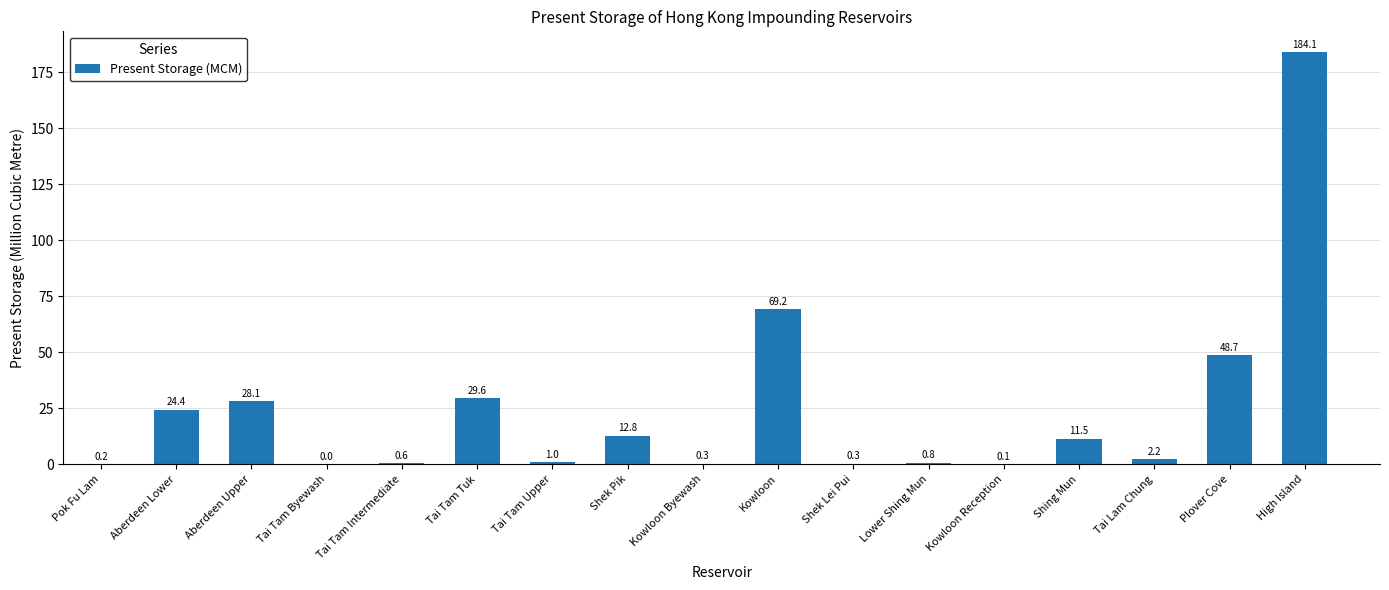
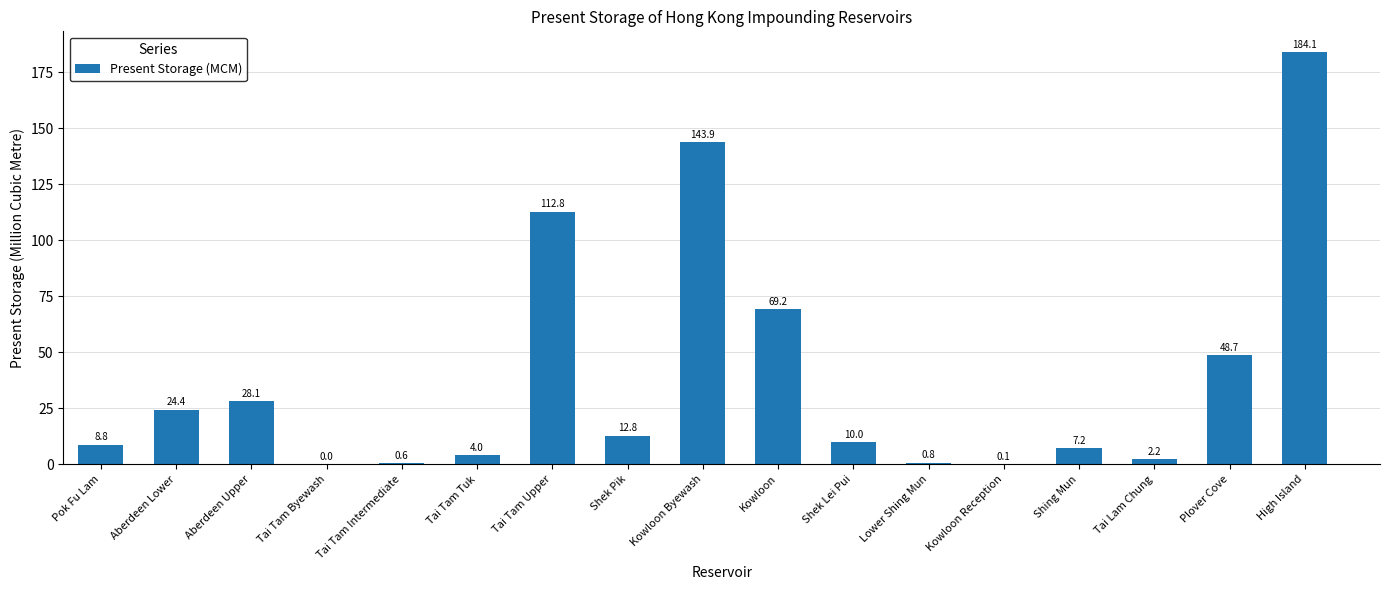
  {
-   "Pok Fu Lam": 0.2,
+   "Pok Fu Lam": 8.8,
    "Aberdeen Lower": 24.4,
    "Aberdeen Upper": 28.1,
    "Tai Tam Byewash": 0.0,
    "Tai Tam Intermediate": 0.6,
-   "Tai Tam Tuk": 29.6,
-   "Tai Tam Upper": 1.0,
+   "Tai Tam Tuk": 4.0,
+   "Tai Tam Upper": 112.8,
    "Shek Pik": 12.8,
-   "Kowloon Byewash": 0.3,
+   "Kowloon Byewash": 143.9,
    "Kowloon": 69.2,
-   "Shek Lei Pui": 0.3,
+   "Shek Lei Pui": 10.0,
    "Lower Shing Mun": 0.8,
    "Kowloon Reception": 0.1,
-   "Shing Mun": 11.5,
+   "Shing Mun": 7.2,
    "Tai Lam Chung": 2.2,
    "Plover Cove": 48.7,
    "High Island": 184.1
  }
